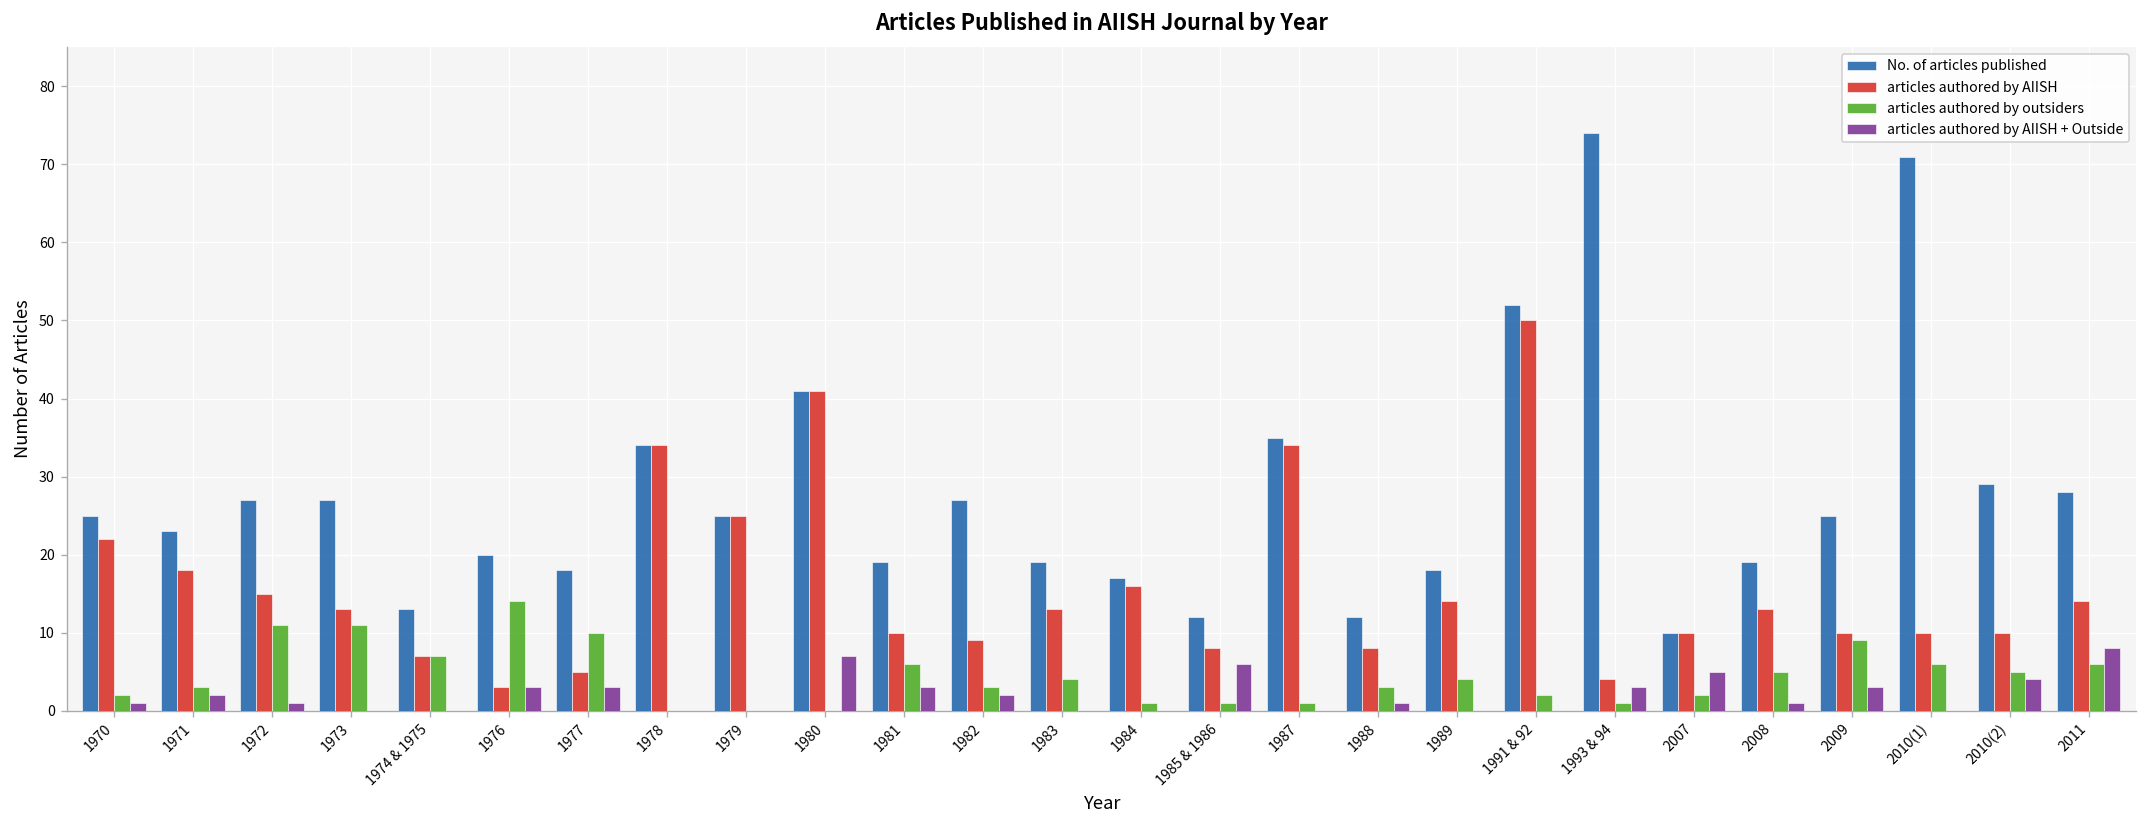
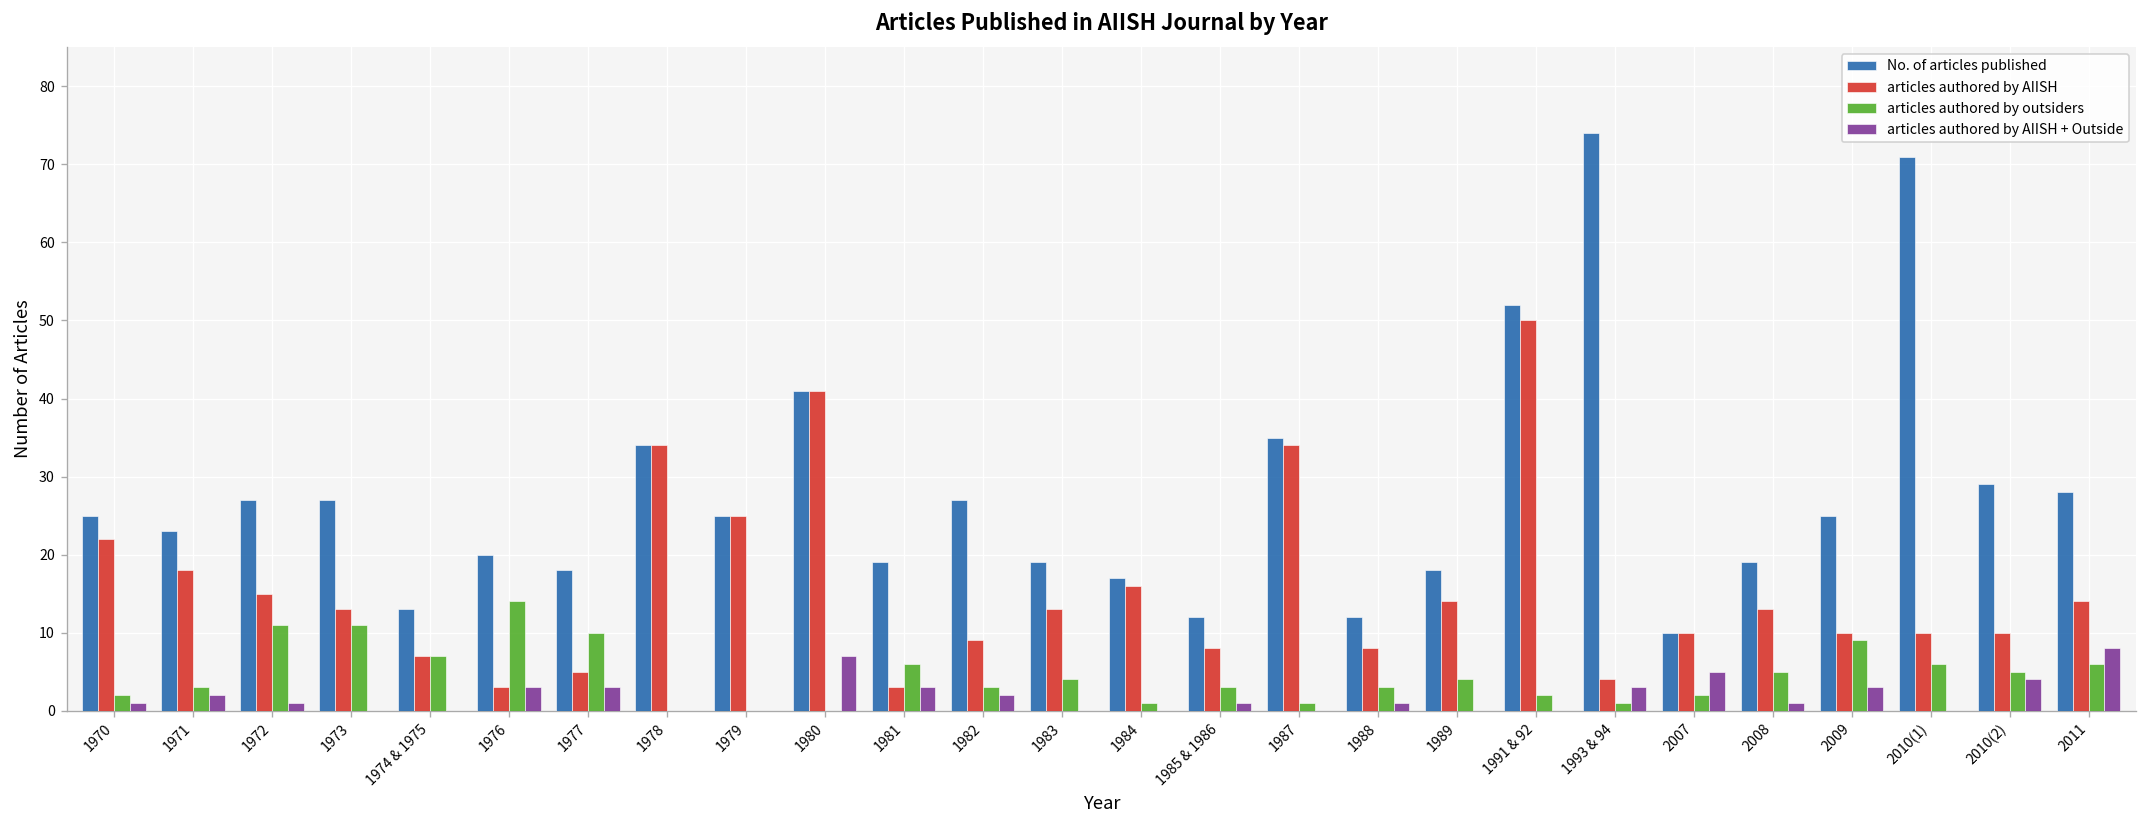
  {
    "No. of articles published": {
      "1970": 25,
      "1971": 23,
      "1972": 27,
      "1973": 27,
      "1974 & 1975": 13,
      "1976": 20,
      "1977": 18,
      "1978": 34,
      "1979": 25,
      "1980": 41,
      "1981": 19,
      "1982": 27,
      "1983": 19,
      "1984": 17,
      "1985 & 1986": 12,
      "1987": 35,
      "1988": 12,
      "1989": 18,
      "1991 & 92": 52,
      "1993 & 94": 74,
      "2007": 10,
      "2008": 19,
      "2009": 25,
      "2010(1)": 71,
      "2010(2)": 29,
      "2011": 28
    },
    "articles authored by AIISH": {
      "1970": 22,
      "1971": 18,
      "1972": 15,
      "1973": 13,
      "1974 & 1975": 7,
      "1976": 3,
      "1977": 5,
      "1978": 34,
      "1979": 25,
      "1980": 41,
-     "1981": 10,
+     "1981": 3,
      "1982": 9,
      "1983": 13,
      "1984": 16,
      "1985 & 1986": 8,
      "1987": 34,
      "1988": 8,
      "1989": 14,
      "1991 & 92": 50,
      "1993 & 94": 4,
      "2007": 10,
      "2008": 13,
      "2009": 10,
      "2010(1)": 10,
      "2010(2)": 10,
      "2011": 14
    },
    "articles authored by outsiders": {
      "1970": 2,
      "1971": 3,
      "1972": 11,
      "1973": 11,
      "1974 & 1975": 7,
      "1976": 14,
      "1977": 10,
      "1978": 0,
      "1979": 0,
      "1980": 0,
      "1981": 6,
      "1982": 3,
      "1983": 4,
      "1984": 1,
-     "1985 & 1986": 1,
+     "1985 & 1986": 3,
      "1987": 1,
      "1988": 3,
      "1989": 4,
      "1991 & 92": 2,
      "1993 & 94": 1,
      "2007": 2,
      "2008": 5,
      "2009": 9,
      "2010(1)": 6,
      "2010(2)": 5,
      "2011": 6
    },
    "articles authored by AIISH + Outside": {
      "1970": 1,
      "1971": 2,
      "1972": 1,
      "1973": 0,
      "1974 & 1975": 0,
      "1976": 3,
      "1977": 3,
      "1978": 0,
      "1979": 0,
      "1980": 7,
      "1981": 3,
      "1982": 2,
      "1983": 0,
      "1984": 0,
-     "1985 & 1986": 6,
+     "1985 & 1986": 1,
      "1987": 0,
      "1988": 1,
      "1989": 0,
      "1991 & 92": 0,
      "1993 & 94": 3,
      "2007": 5,
      "2008": 1,
      "2009": 3,
      "2010(1)": 0,
      "2010(2)": 4,
      "2011": 8
    }
  }
